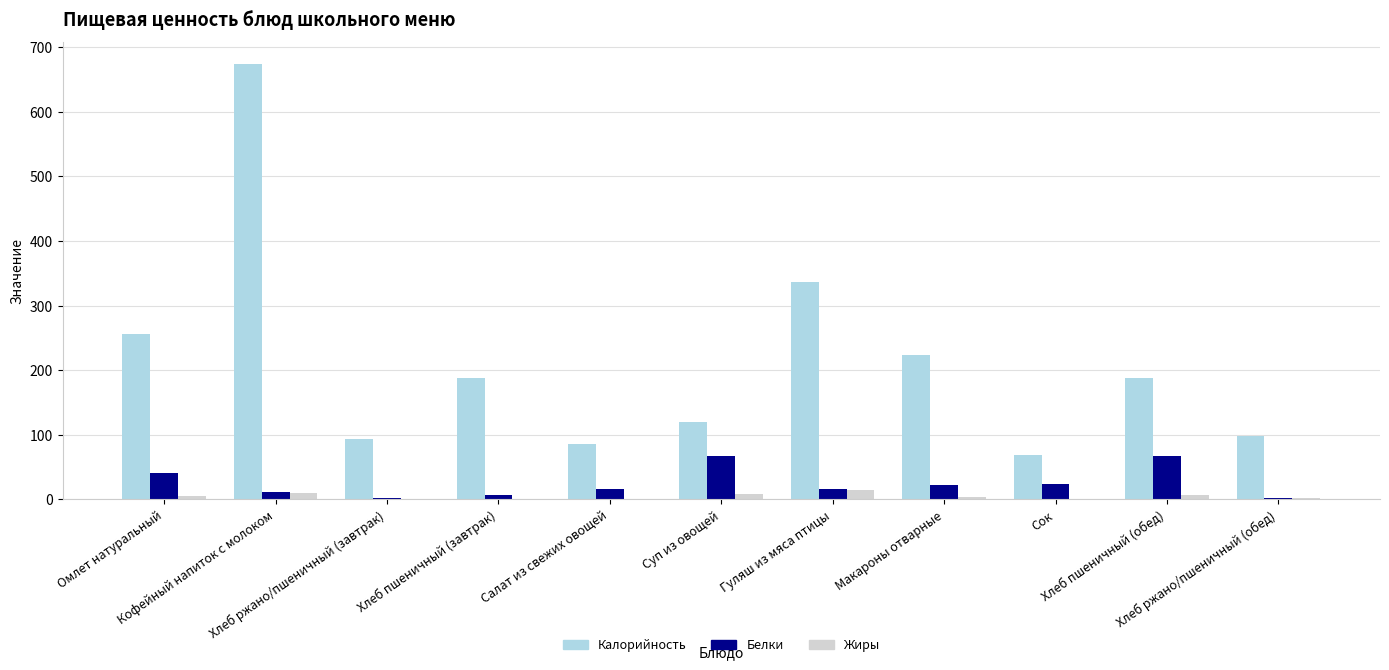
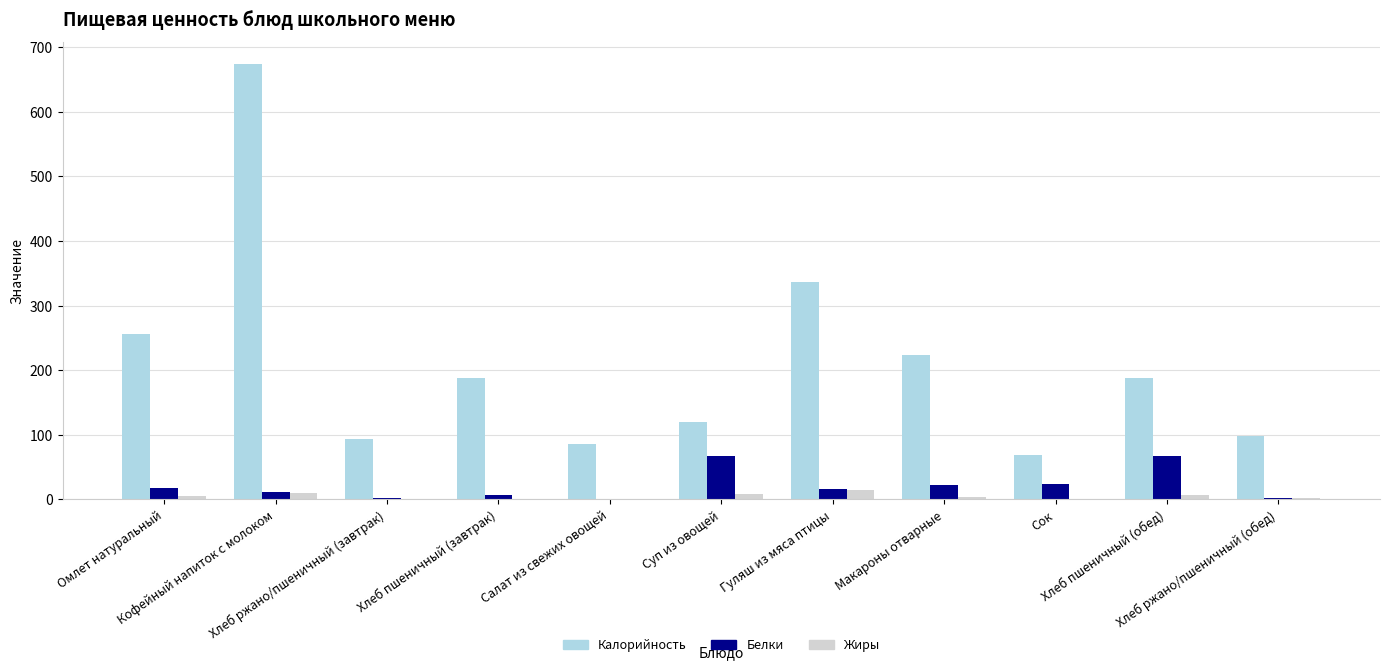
  {
    "Белки": {
-     "Омлет натуральный": 40,
+     "Омлет натуральный": 20,
      "Кофейный напиток с молоком": 10,
      "Хлеб пшеничный (завтрак)": 10,
-     "Салат из свежих овощей": 20,
+     "Салат из свежих овощей": 0,
      "Суп из овощей": 70,
      "Гуляш из мяса птицы": 20,
      "Макароны отварные": 20,
      "Сок": 20,
      "Хлеб пшеничный (обед)": 70
    }
  }
